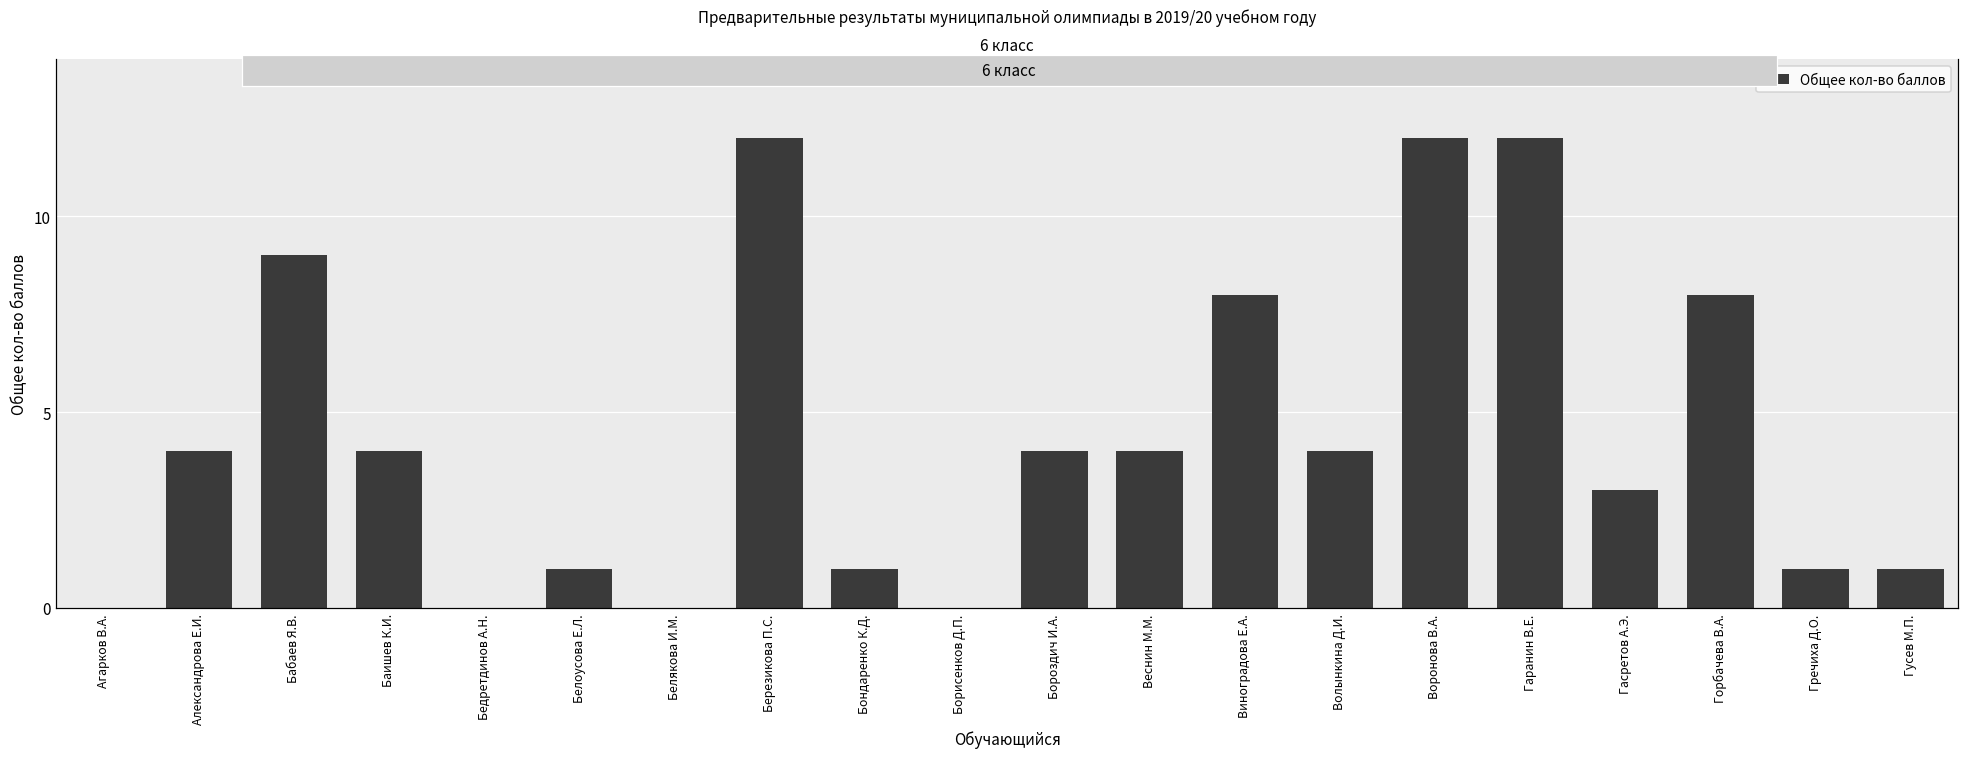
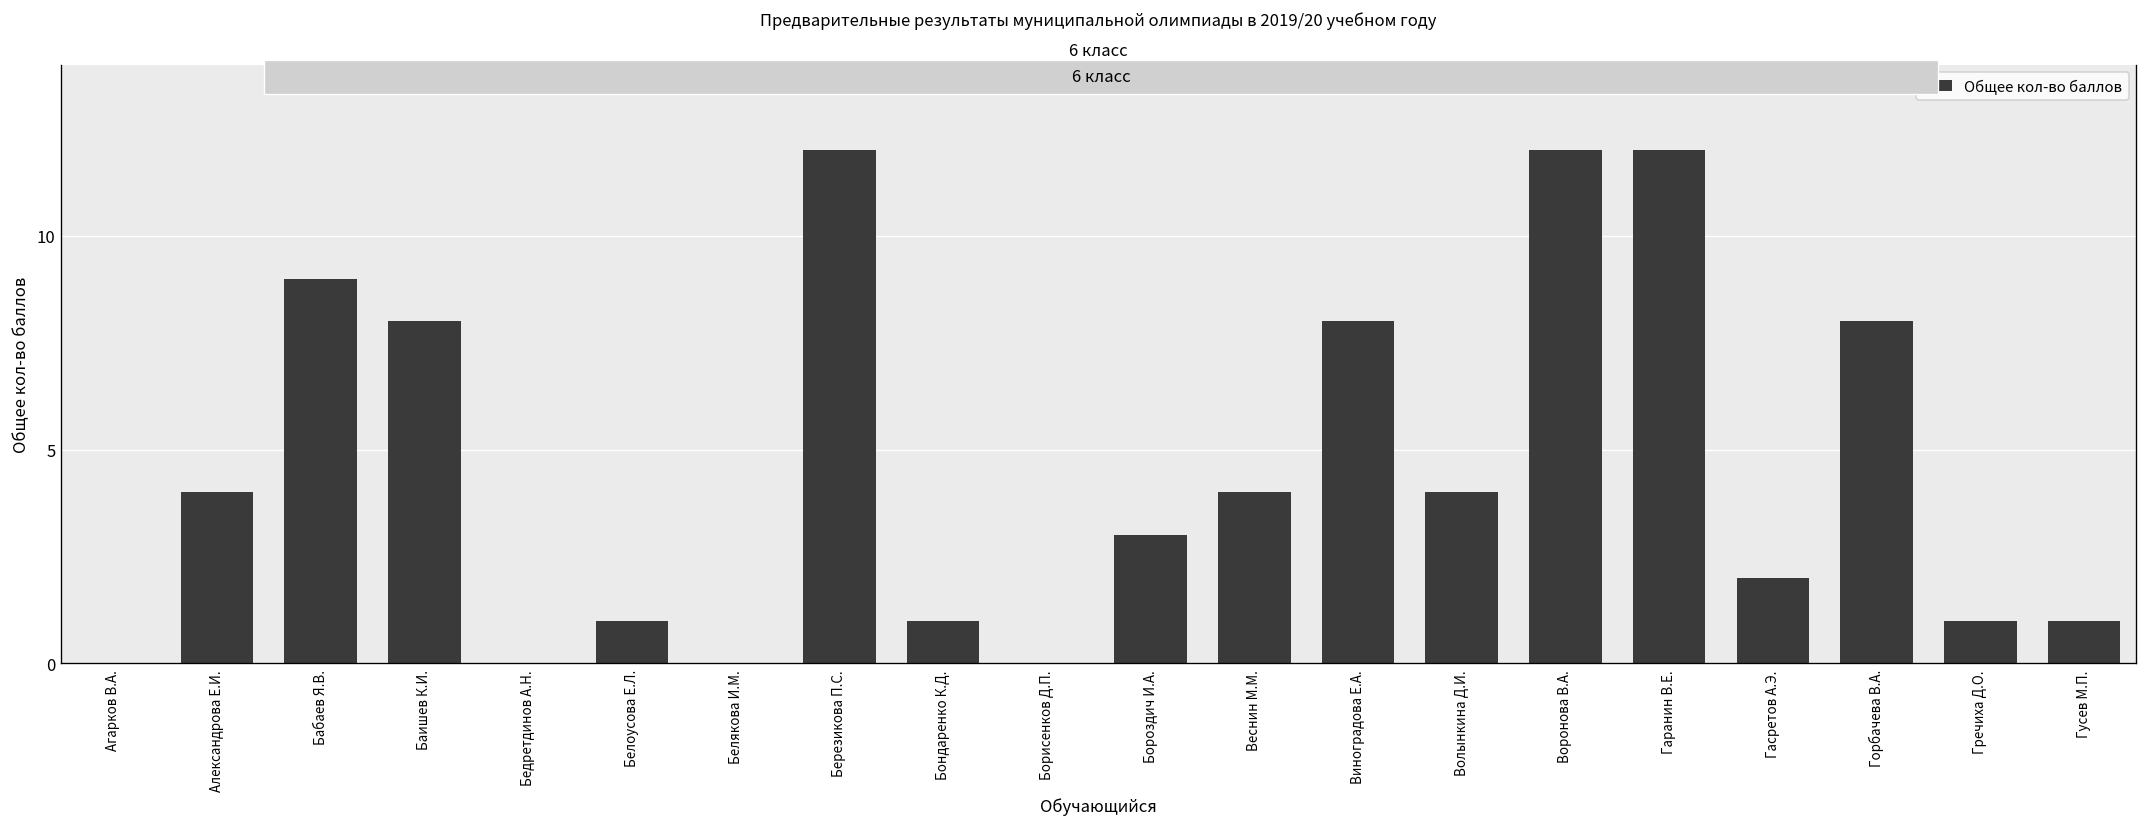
  {
    "Агарков В.А.": 0,
    "Александрова Е.И.": 4,
    "Бабаев Я.В.": 9,
-   "Баишев К.И.": 4,
+   "Баишев К.И.": 8,
    "Бедретдинов А.Н.": 0,
    "Белоусова Е.Л.": 1,
    "Белякова И.М.": 0,
    "Березикова П.С.": 12,
    "Бондаренко К.Д.": 1,
    "Борисенков Д.П.": 0,
-   "Бороздич И.А.": 4,
+   "Бороздич И.А.": 3,
    "Веснин М.М.": 4,
    "Виноградова Е.А.": 8,
    "Волынкина Д.И.": 4,
    "Воронова В.А.": 12,
    "Гаранин В.Е.": 12,
-   "Гасретов А.Э.": 3,
+   "Гасретов А.Э.": 2,
    "Горбачева В.А.": 8,
    "Гречиха Д.О.": 1,
    "Гусев М.П.": 1
  }
